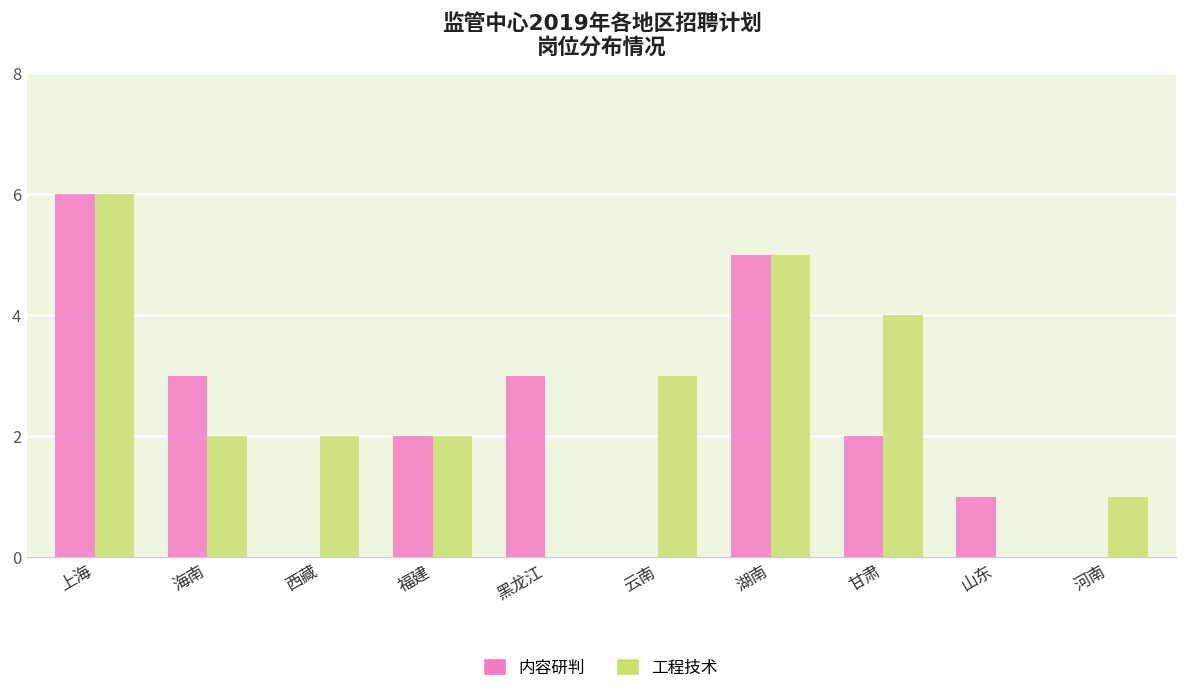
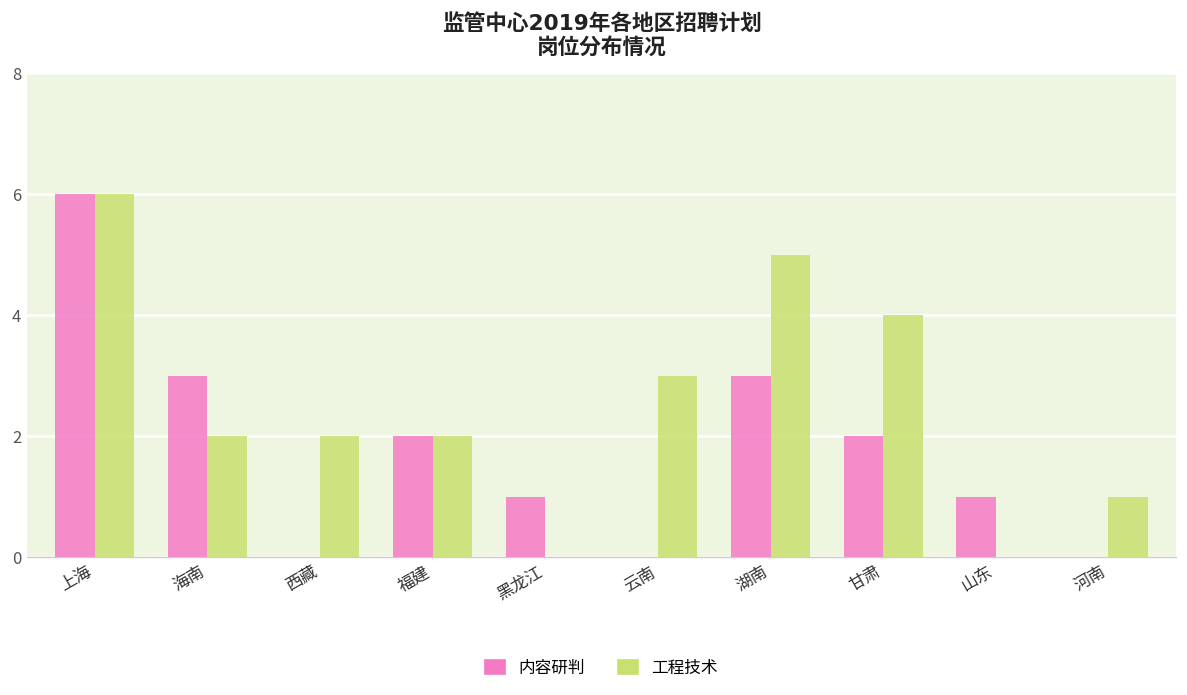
  {
    "内容研判": {
      "上海": 6,
      "海南": 3,
      "西藏": 0,
      "福建": 2,
-     "黑龙江": 3,
+     "黑龙江": 1,
      "云南": 0,
-     "湖南": 5,
+     "湖南": 3,
      "甘肃": 2,
      "山东": 1,
      "河南": 0
    },
    "工程技术": {
      "上海": 6,
      "海南": 2,
      "西藏": 2,
      "福建": 2,
      "黑龙江": 0,
      "云南": 3,
      "湖南": 5,
      "甘肃": 4,
      "山东": 0,
      "河南": 1
    }
  }
